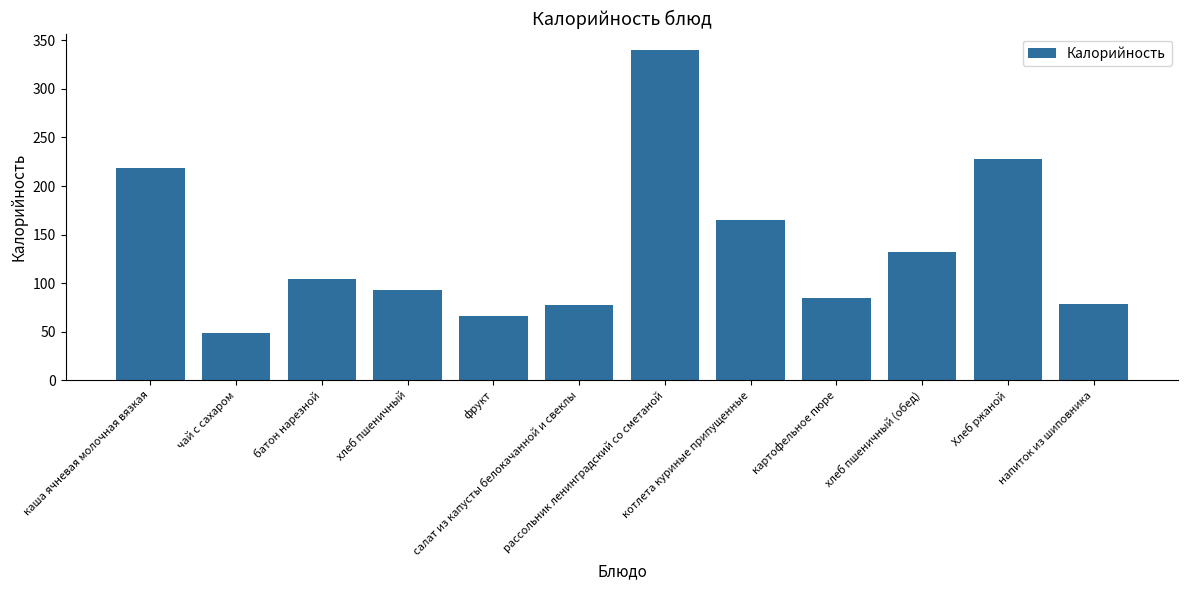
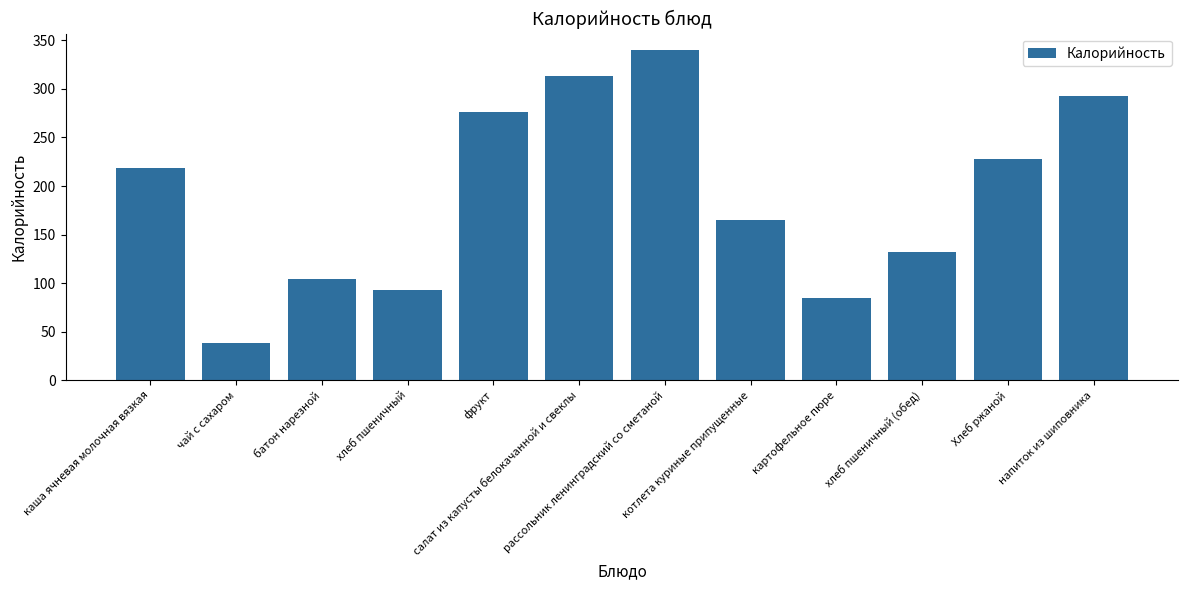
  {
    "каша ячневая молочная вязкая": 220,
-   "чай с сахаром": 50,
+   "чай с сахаром": 40,
    "батон нарезной": 100,
    "хлеб пшеничный": 90,
-   "фрукт": 70,
-   "салат из капусты белокачанной и свеклы": 80,
+   "фрукт": 280,
+   "салат из капусты белокачанной и свеклы": 310,
    "рассольник ленинградский со сметаной": 340,
    "котлета куриные припущенные": 170,
    "картофельное пюре": 90,
    "хлеб пшеничный (обед)": 130,
    "Хлеб ржаной": 230,
-   "напиток из шиповника": 80
+   "напиток из шиповника": 290
  }
